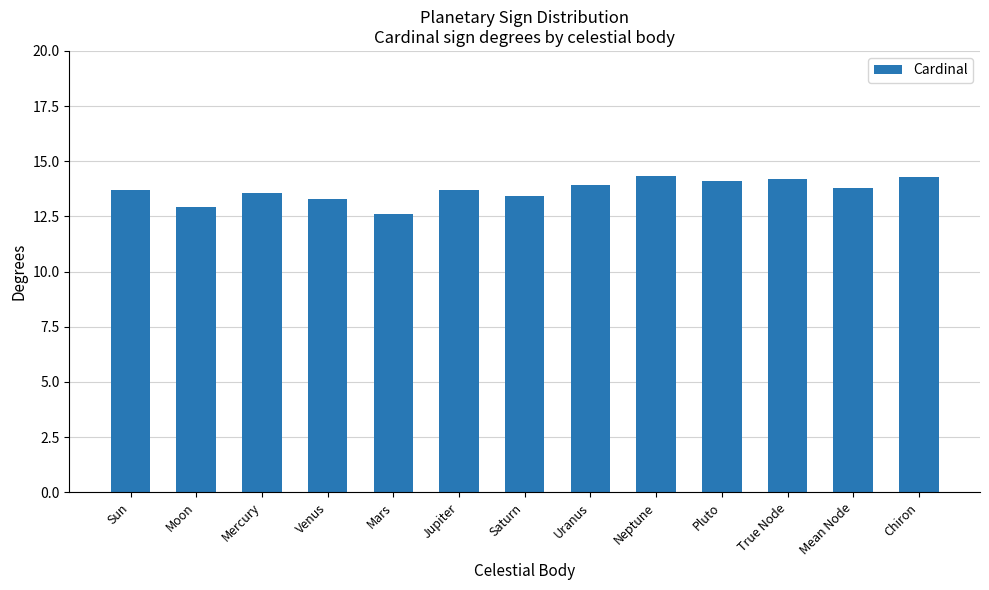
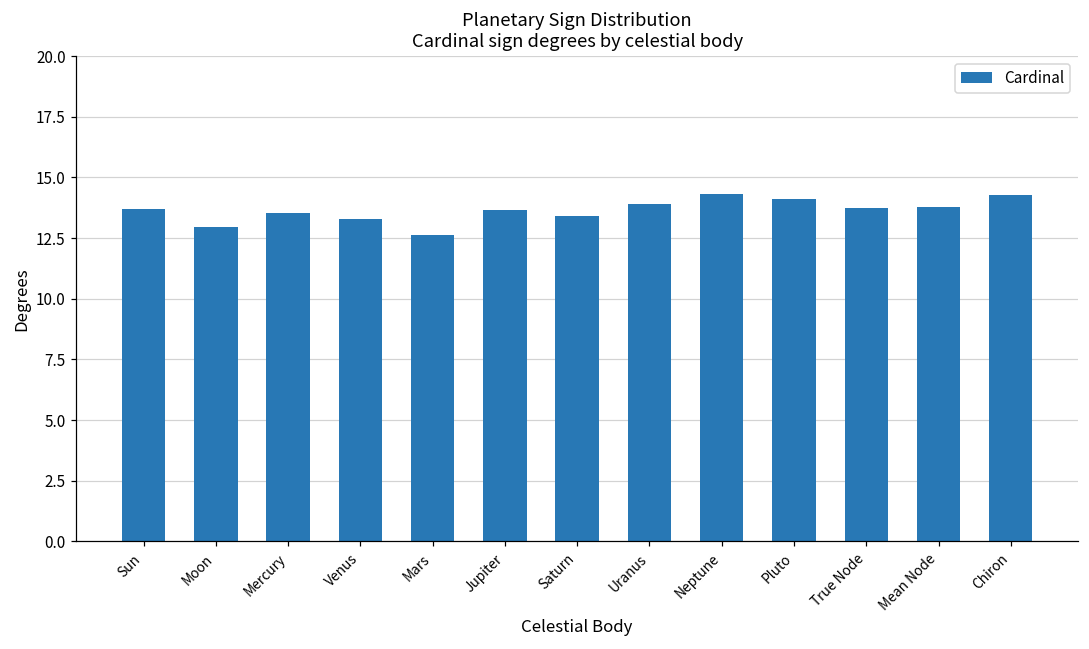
  {
    "Sun": 13.7,
    "Moon": 12.9,
    "Mercury": 13.5,
    "Venus": 13.3,
    "Mars": 12.6,
    "Jupiter": 13.7,
    "Saturn": 13.4,
    "Uranus": 13.9,
    "Neptune": 14.3,
    "Pluto": 14.1,
-   "True Node": 14.2,
+   "True Node": 13.7,
    "Mean Node": 13.8,
    "Chiron": 14.3
  }
